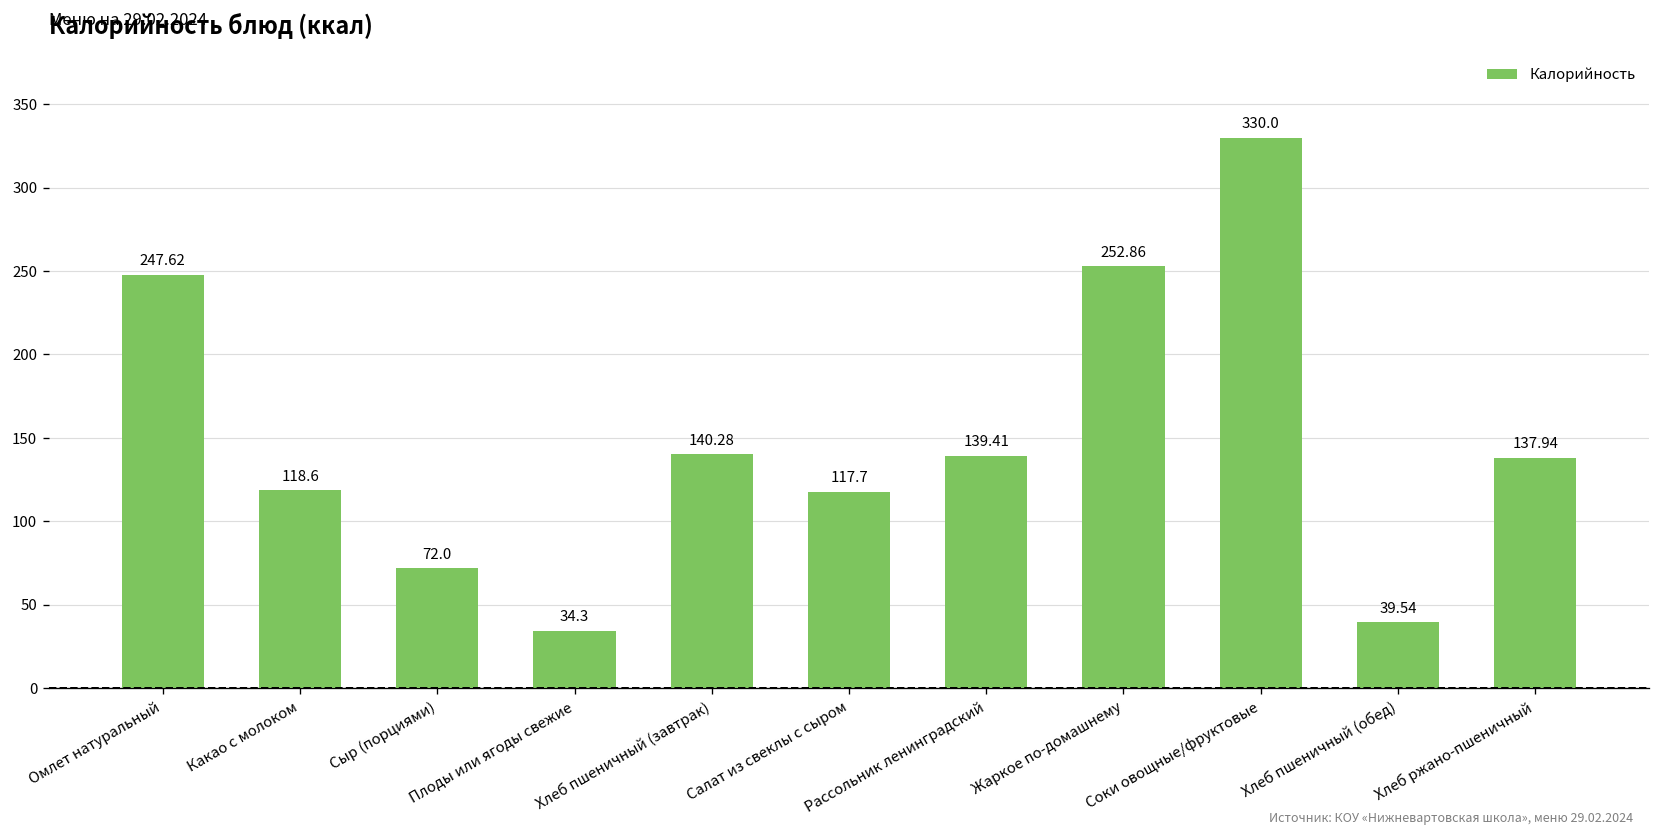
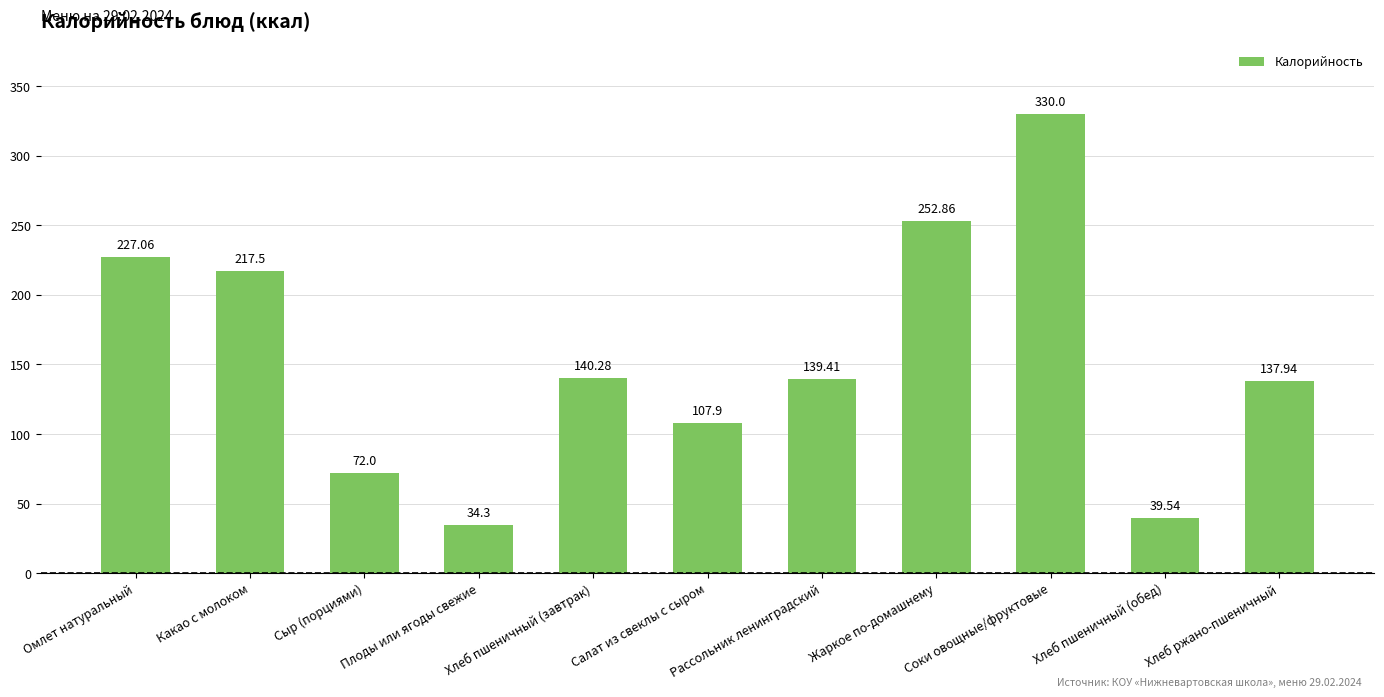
  {
-   "Омлет натуральный": 247.62,
-   "Какао с молоком": 118.6,
+   "Омлет натуральный": 227.06,
+   "Какао с молоком": 217.5,
    "Сыр (порциями)": 72.0,
    "Плоды или ягоды свежие": 34.3,
    "Хлеб пшеничный (завтрак)": 140.28,
-   "Салат из свеклы с сыром": 117.7,
+   "Салат из свеклы с сыром": 107.9,
    "Рассольник ленинградский": 139.41,
    "Жаркое по-домашнему": 252.86,
    "Соки овощные/фруктовые": 330.0,
    "Хлеб пшеничный (обед)": 39.54,
    "Хлеб ржано-пшеничный": 137.94
  }
